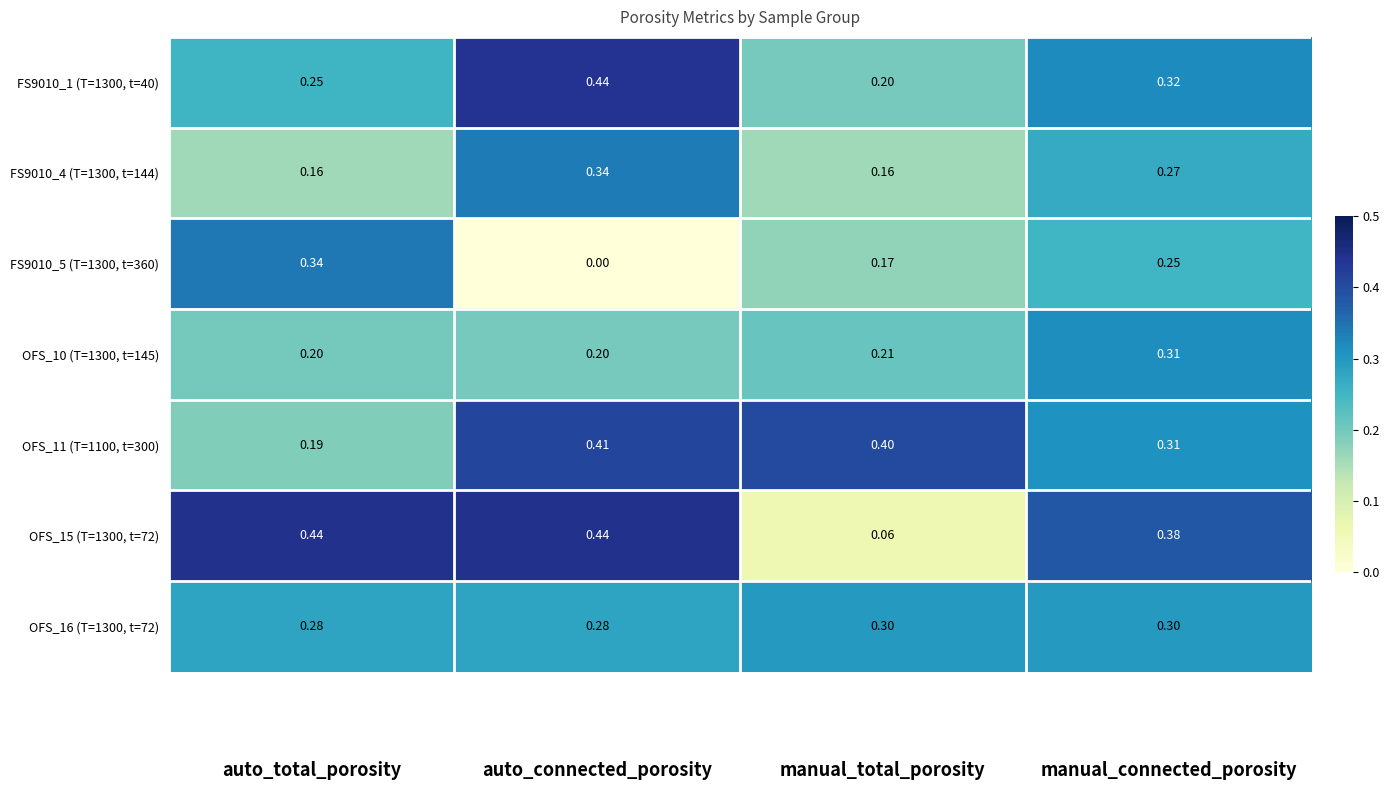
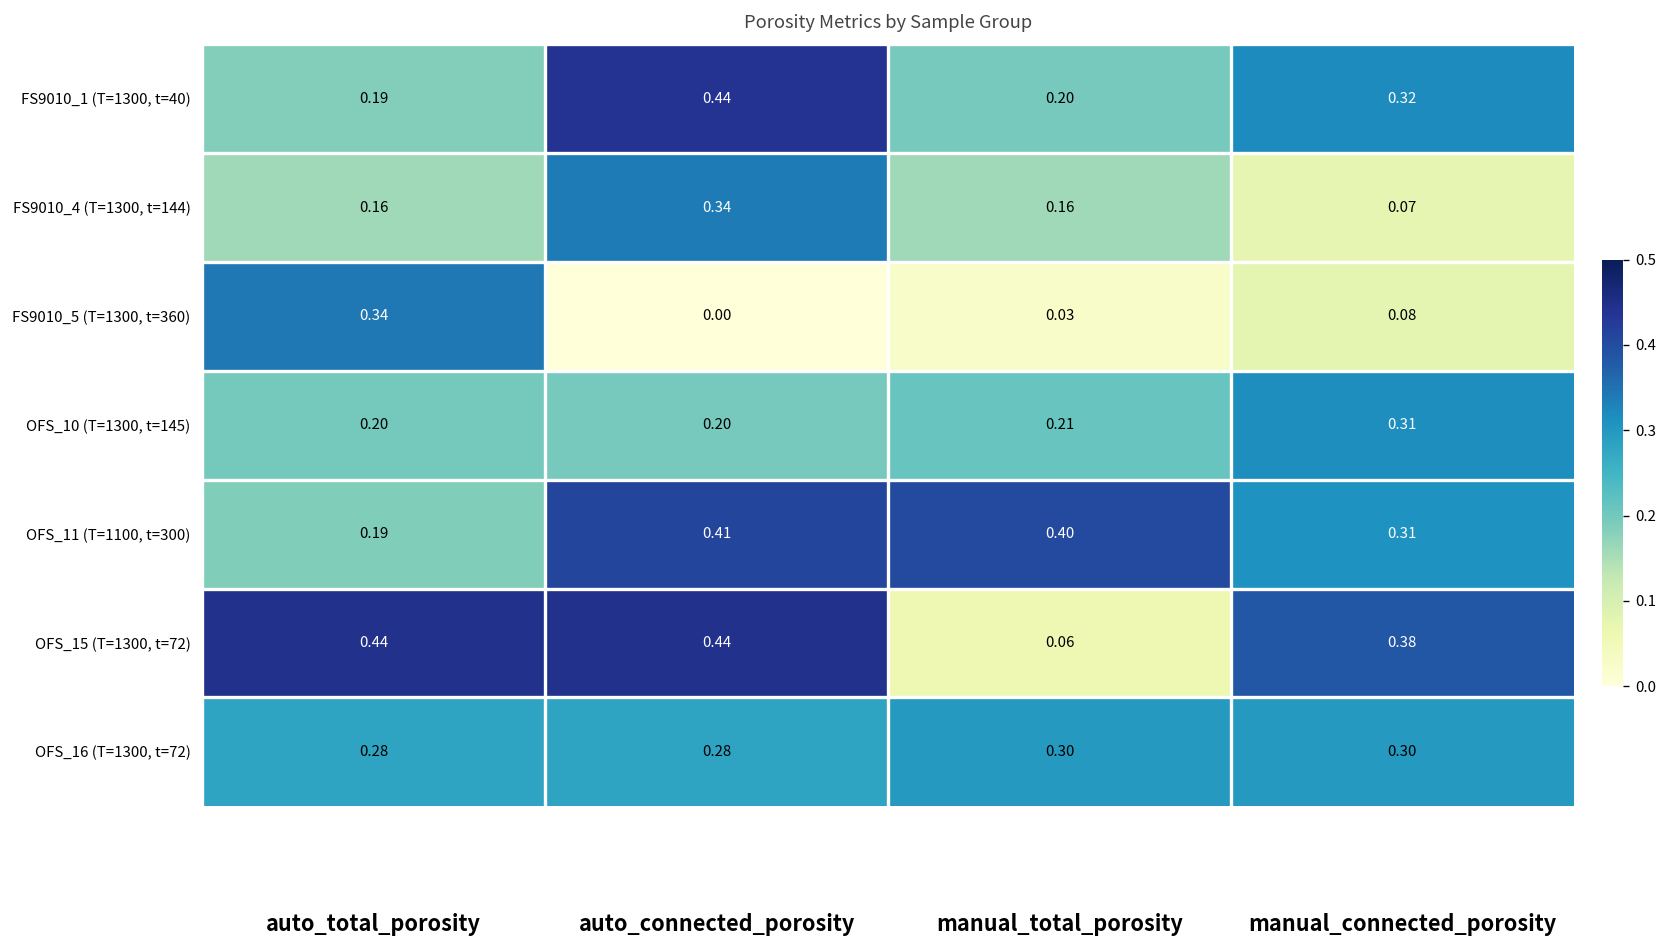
  {
    "FS9010_1 (T=1300, t=40)": {
-     "auto_total_porosity": 0.25,
+     "auto_total_porosity": 0.19,
      "auto_connected_porosity": 0.44,
      "manual_total_porosity": 0.20,
      "manual_connected_porosity": 0.32
    },
    "FS9010_4 (T=1300, t=144)": {
      "auto_total_porosity": 0.16,
      "auto_connected_porosity": 0.34,
      "manual_total_porosity": 0.16,
-     "manual_connected_porosity": 0.27
+     "manual_connected_porosity": 0.07
    },
    "FS9010_5 (T=1300, t=360)": {
      "auto_total_porosity": 0.34,
      "auto_connected_porosity": 0.00,
-     "manual_total_porosity": 0.17,
-     "manual_connected_porosity": 0.25
+     "manual_total_porosity": 0.03,
+     "manual_connected_porosity": 0.08
    },
    "OFS_10 (T=1300, t=145)": {
      "auto_total_porosity": 0.20,
      "auto_connected_porosity": 0.20,
      "manual_total_porosity": 0.21,
      "manual_connected_porosity": 0.31
    },
    "OFS_11 (T=1100, t=300)": {
      "auto_total_porosity": 0.19,
      "auto_connected_porosity": 0.41,
      "manual_total_porosity": 0.40,
      "manual_connected_porosity": 0.31
    },
    "OFS_15 (T=1300, t=72)": {
      "auto_total_porosity": 0.44,
      "auto_connected_porosity": 0.44,
      "manual_total_porosity": 0.06,
      "manual_connected_porosity": 0.38
    },
    "OFS_16 (T=1300, t=72)": {
      "auto_total_porosity": 0.28,
      "auto_connected_porosity": 0.28,
      "manual_total_porosity": 0.30,
      "manual_connected_porosity": 0.30
    }
  }
